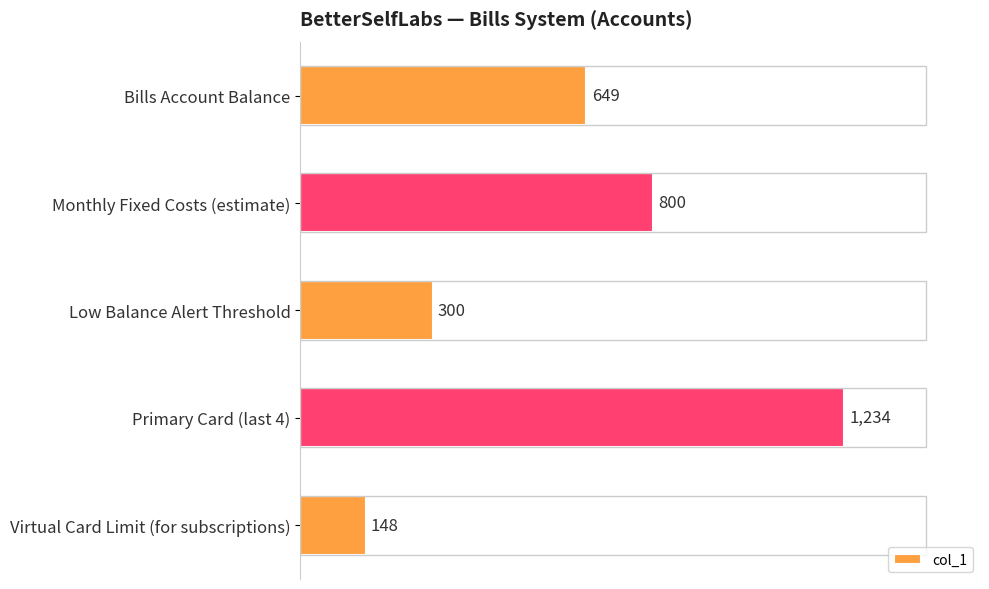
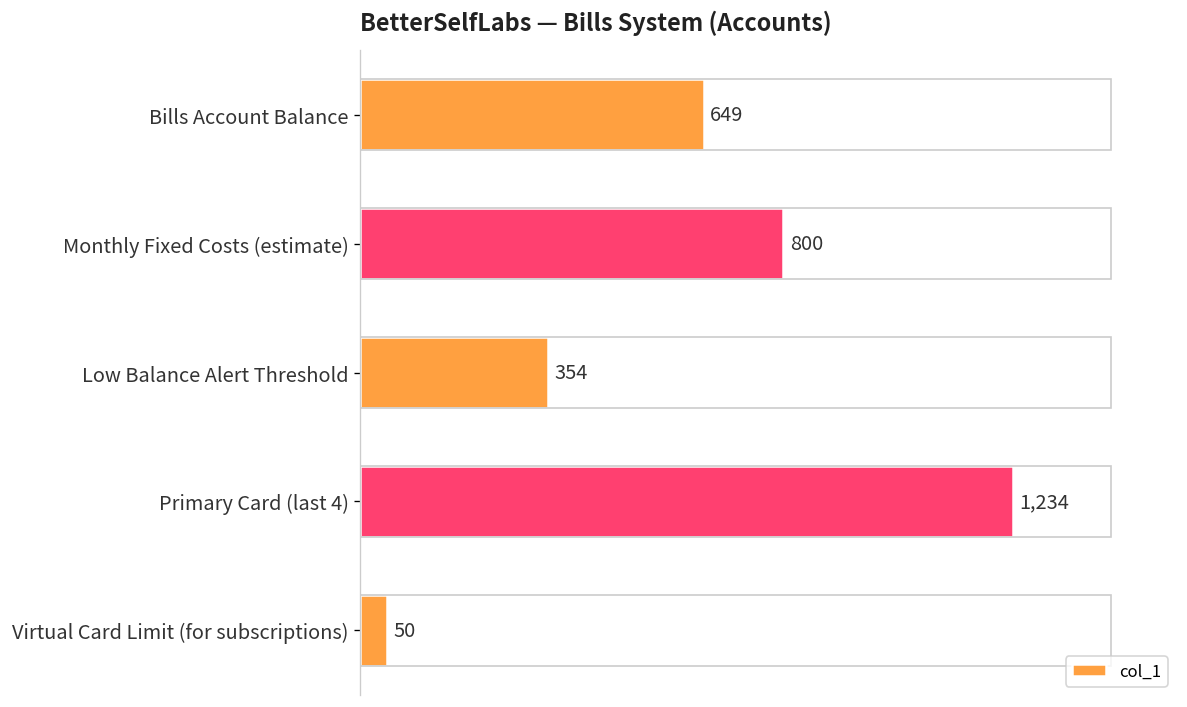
  {
    "Bills Account Balance": "649",
    "Monthly Fixed Costs (estimate)": "800",
-   "Low Balance Alert Threshold": "300",
+   "Low Balance Alert Threshold": "354",
    "Primary Card (last 4)": "1,234",
-   "Virtual Card Limit (for subscriptions)": "148"
+   "Virtual Card Limit (for subscriptions)": "50"
  }
